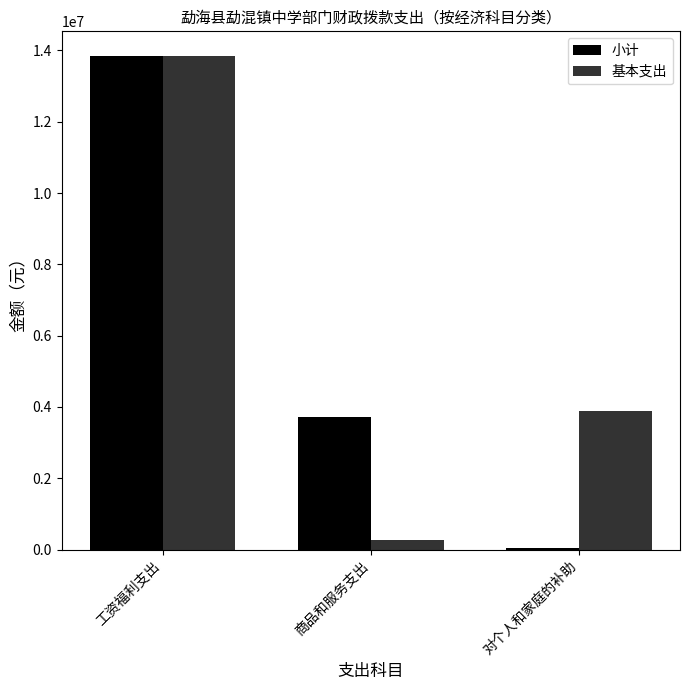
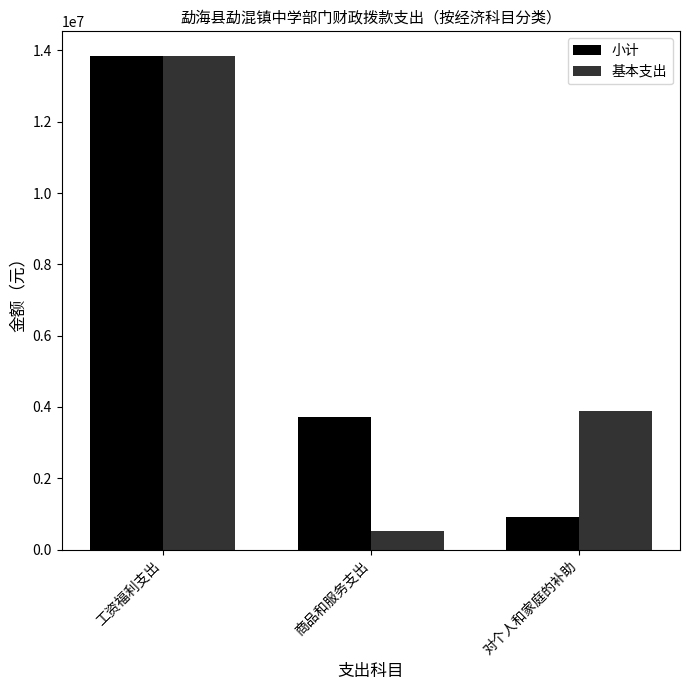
  {
    "小计": {
      "工资福利支出": 13800000,
      "商品和服务支出": 3700000,
-     "对个人和家庭的补助": 100000
+     "对个人和家庭的补助": 900000
    },
    "基本支出": {
      "工资福利支出": 13800000,
-     "商品和服务支出": 300000,
+     "商品和服务支出": 500000,
      "对个人和家庭的补助": 3900000
    }
  }
